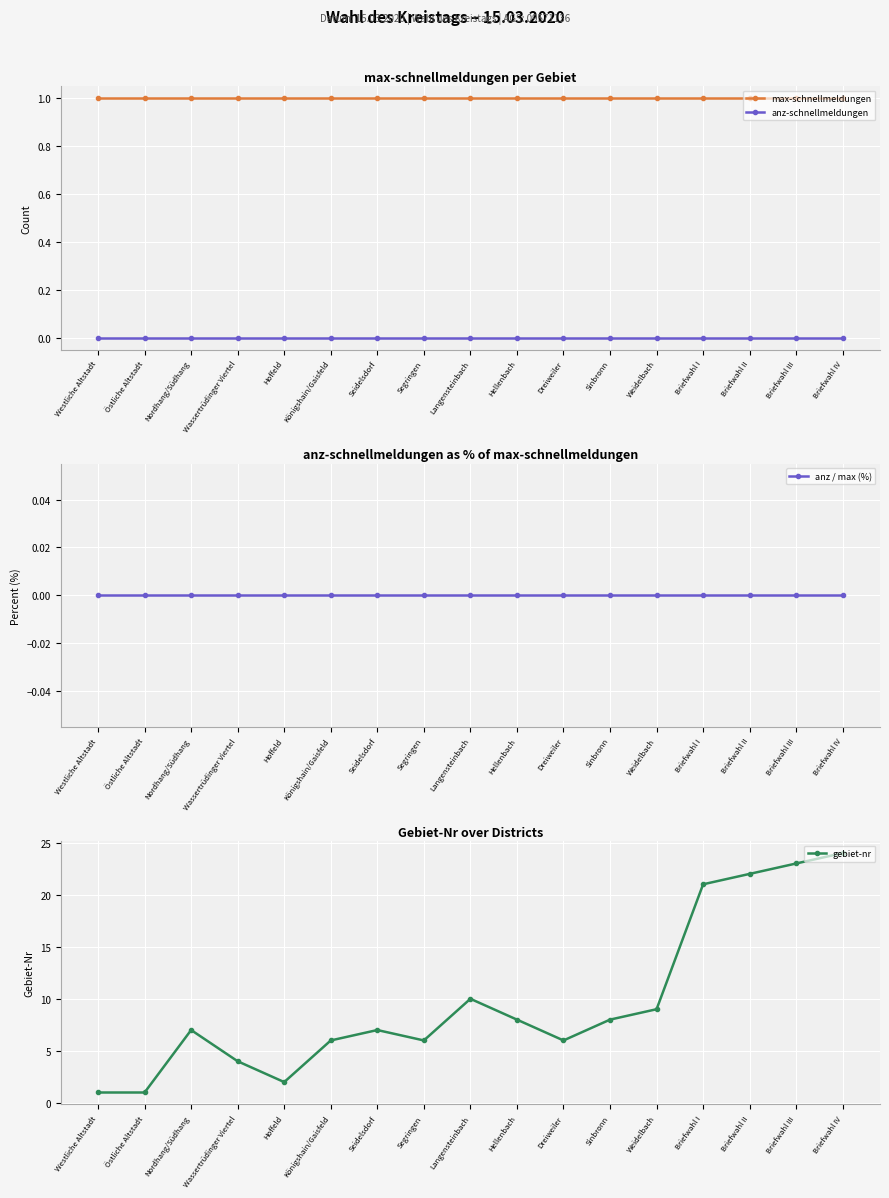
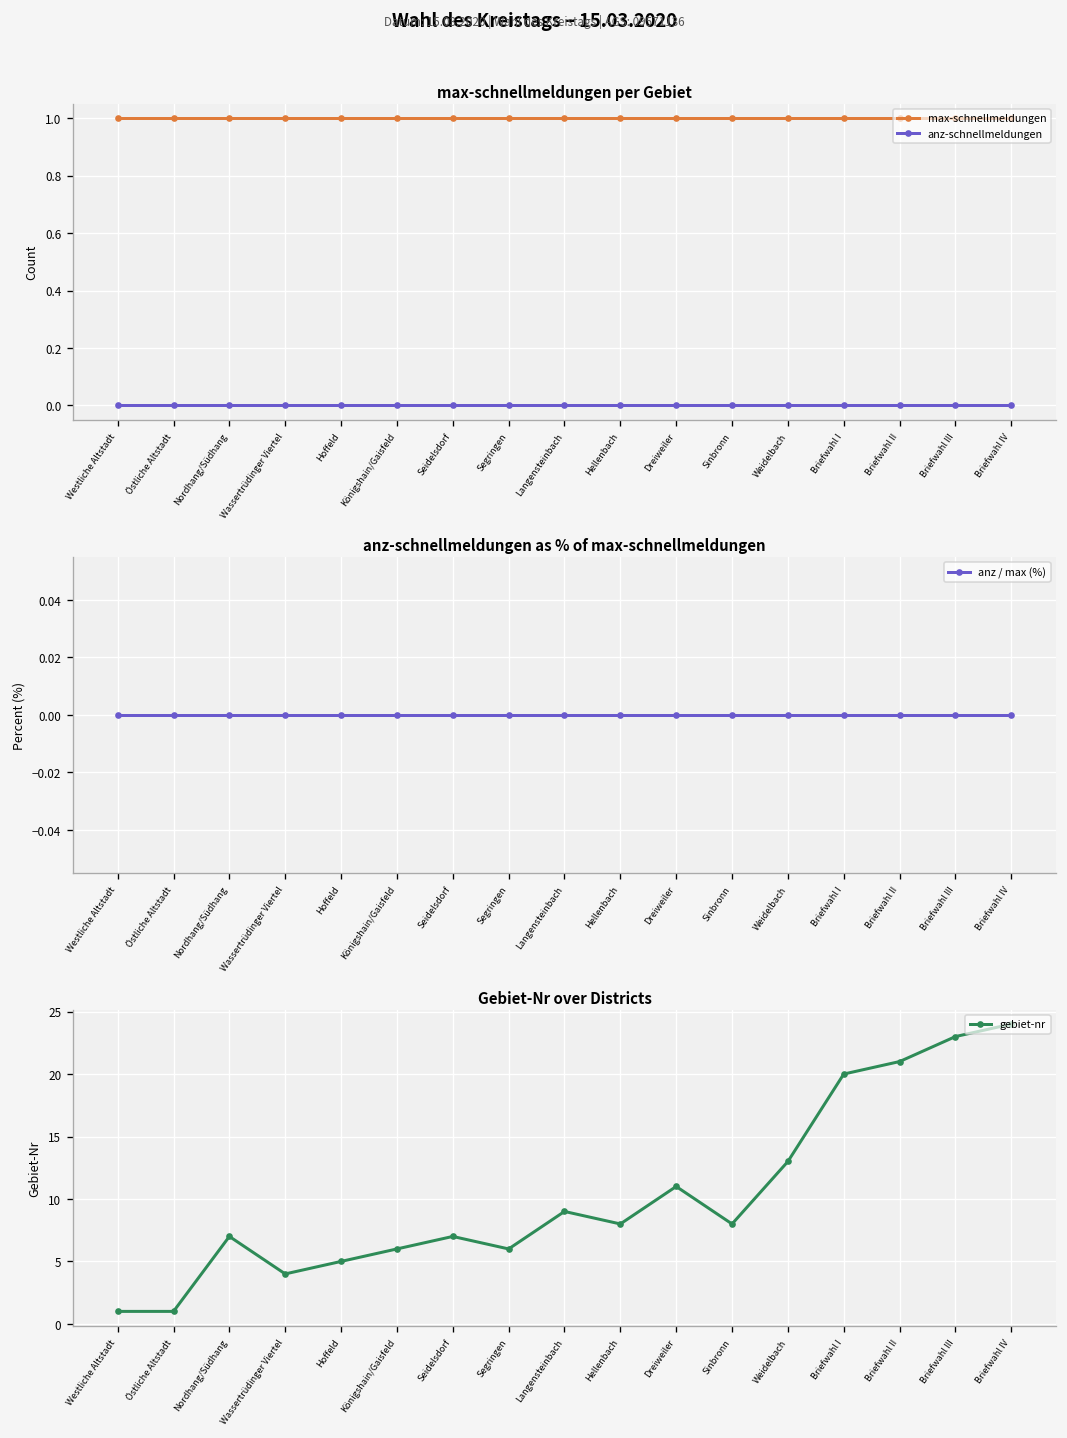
  {
    "max-schnellmeldungen per Gebiet": {
      "max-schnellmeldungen": {
        "Westliche Altstadt": 1.00,
        "Östliche Altstadt": 1.00,
        "Nordhang/Südhang": 1.00,
        "Wassertrüdinger Viertel": 1.00,
        "Hoffeld": 1.00,
        "Königshain/Gaisfeld": 1.00,
        "Seidelsdorf": 1.00,
        "Segringen": 1.00,
        "Langensteinbach": 1.00,
        "Hellenbach": 1.00,
        "Dreiweiler": 1.00,
        "Sinbronn": 1.00,
        "Weidelbach": 1.00,
        "Briefwahl I": 1.00
      },
      "anz-schnellmeldungen": {
        "Westliche Altstadt": 0.00,
        "Östliche Altstadt": 0.00,
        "Nordhang/Südhang": 0.00,
        "Wassertrüdinger Viertel": 0.00,
        "Hoffeld": 0.00,
        "Königshain/Gaisfeld": 0.00,
        "Seidelsdorf": 0.00,
        "Segringen": 0.00,
        "Langensteinbach": 0.00,
        "Hellenbach": 0.00,
        "Dreiweiler": 0.00,
        "Sinbronn": 0.00,
        "Weidelbach": 0.00,
        "Briefwahl I": 0.00,
        "Briefwahl II": 0.00,
        "Briefwahl III": 0.00,
        "Briefwahl IV": 0.00
      }
    },
    "anz-schnellmeldungen as % of max-schnellmeldungen": {
      "Westliche Altstadt": 0.000,
      "Östliche Altstadt": 0.000,
      "Nordhang/Südhang": 0.000,
      "Wassertrüdinger Viertel": 0.000,
      "Hoffeld": 0.000,
      "Königshain/Gaisfeld": 0.000,
      "Seidelsdorf": 0.000,
      "Segringen": 0.000,
      "Langensteinbach": 0.000,
      "Hellenbach": 0.000,
      "Dreiweiler": 0.000,
      "Sinbronn": 0.000,
      "Weidelbach": 0.000,
      "Briefwahl I": 0.000,
      "Briefwahl II": 0.000,
      "Briefwahl III": 0.000,
      "Briefwahl IV": 0.000
    },
    "Gebiet-Nr over Districts": {
      "Westliche Altstadt": 1,
      "Östliche Altstadt": 1,
      "Nordhang/Südhang": 7,
      "Wassertrüdinger Viertel": 4,
-     "Hoffeld": 2,
+     "Hoffeld": 5,
      "Königshain/Gaisfeld": 6,
      "Seidelsdorf": 7,
      "Segringen": 6,
-     "Langensteinbach": 10,
+     "Langensteinbach": 9,
      "Hellenbach": 8,
-     "Dreiweiler": 6,
+     "Dreiweiler": 11,
      "Sinbronn": 8,
-     "Weidelbach": 9,
-     "Briefwahl I": 21,
-     "Briefwahl II": 22,
+     "Weidelbach": 13,
+     "Briefwahl I": 20,
+     "Briefwahl II": 21,
      "Briefwahl III": 23
    }
  }
